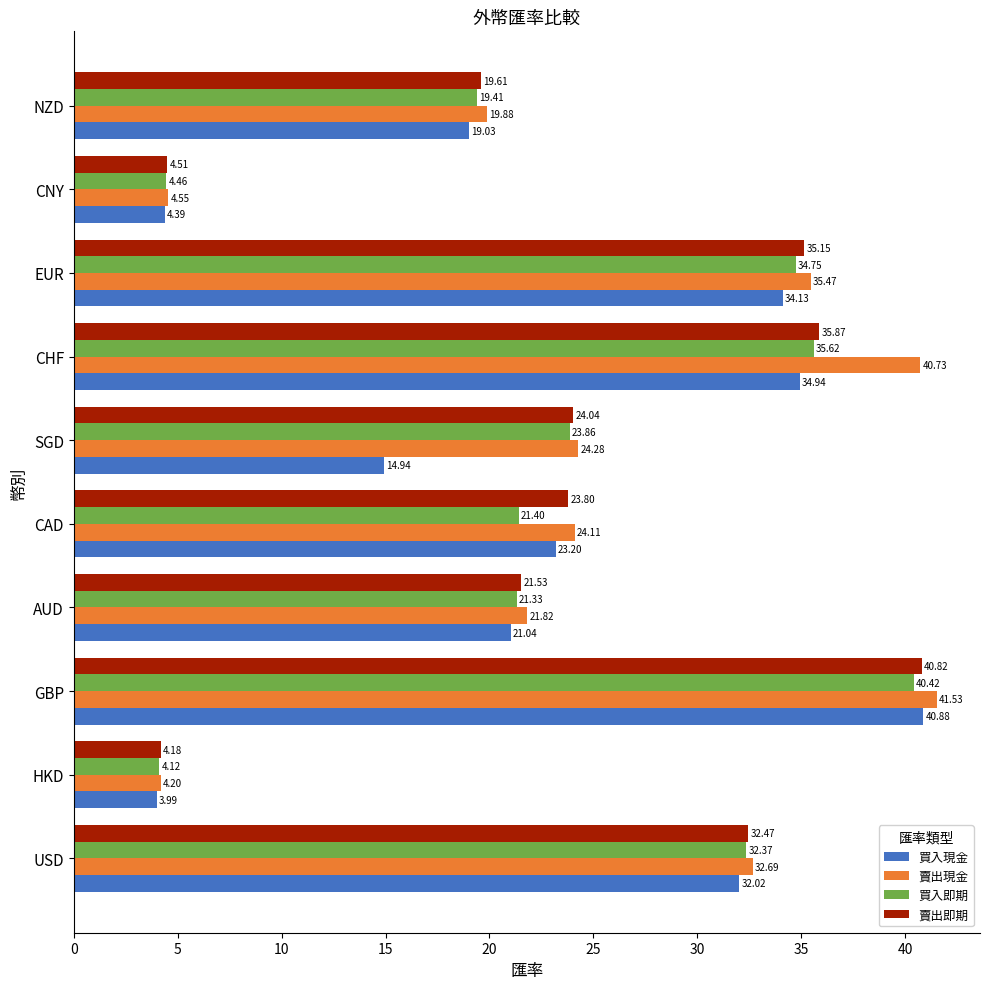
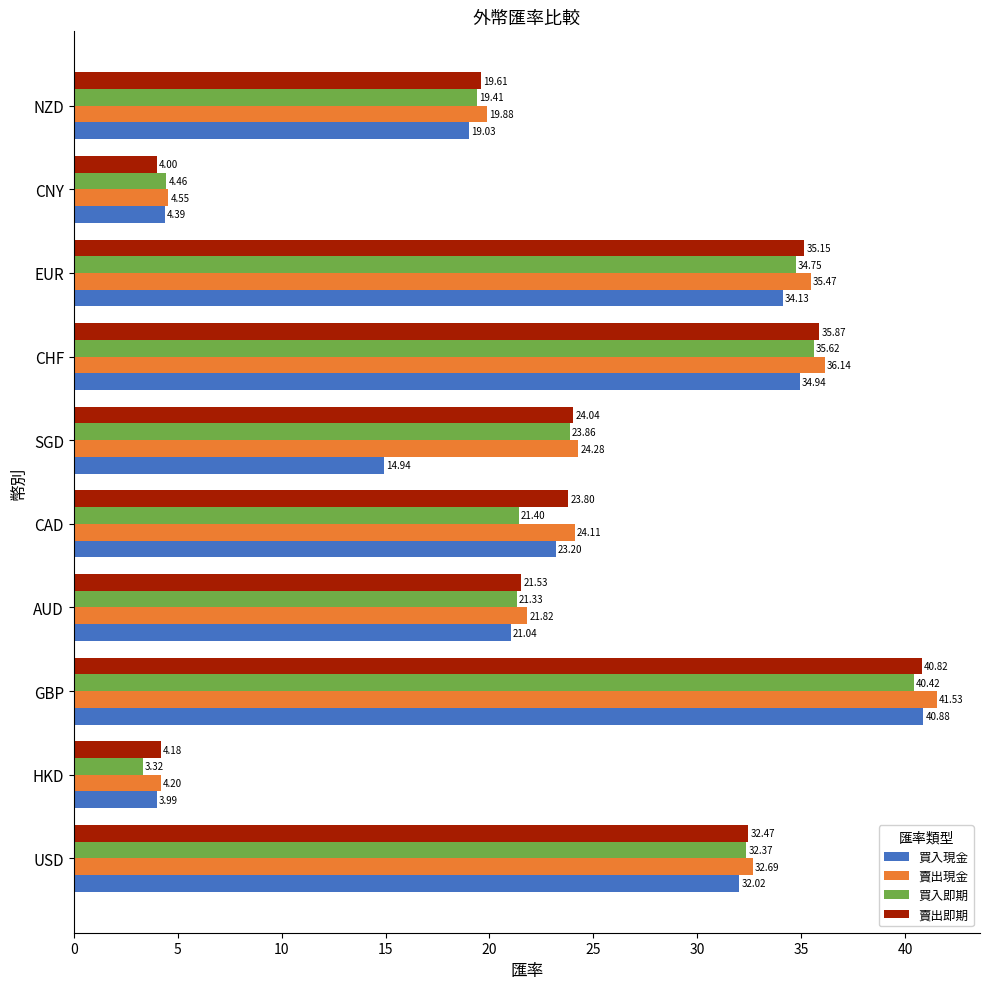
  {
    "買入現金": {
      "NZD": 19.03,
      "CNY": 4.39,
      "EUR": 34.13,
      "CHF": 34.94,
      "SGD": 14.94,
      "CAD": 23.20,
      "AUD": 21.04,
      "GBP": 40.88,
      "HKD": 3.99,
      "USD": 32.02
    },
    "賣出現金": {
      "NZD": 19.88,
      "CNY": 4.55,
      "EUR": 35.47,
-     "CHF": 40.73,
+     "CHF": 36.14,
      "SGD": 24.28,
      "CAD": 24.11,
      "AUD": 21.82,
      "GBP": 41.53,
      "HKD": 4.20,
      "USD": 32.69
    },
    "買入即期": {
      "NZD": 19.41,
      "CNY": 4.46,
      "EUR": 34.75,
      "CHF": 35.62,
      "SGD": 23.86,
      "CAD": 21.40,
      "AUD": 21.33,
      "GBP": 40.42,
-     "HKD": 4.12,
+     "HKD": 3.32,
      "USD": 32.37
    },
    "賣出即期": {
      "NZD": 19.61,
-     "CNY": 4.51,
+     "CNY": 4.00,
      "EUR": 35.15,
      "CHF": 35.87,
      "SGD": 24.04,
      "CAD": 23.80,
      "AUD": 21.53,
      "GBP": 40.82,
      "HKD": 4.18,
      "USD": 32.47
    }
  }
